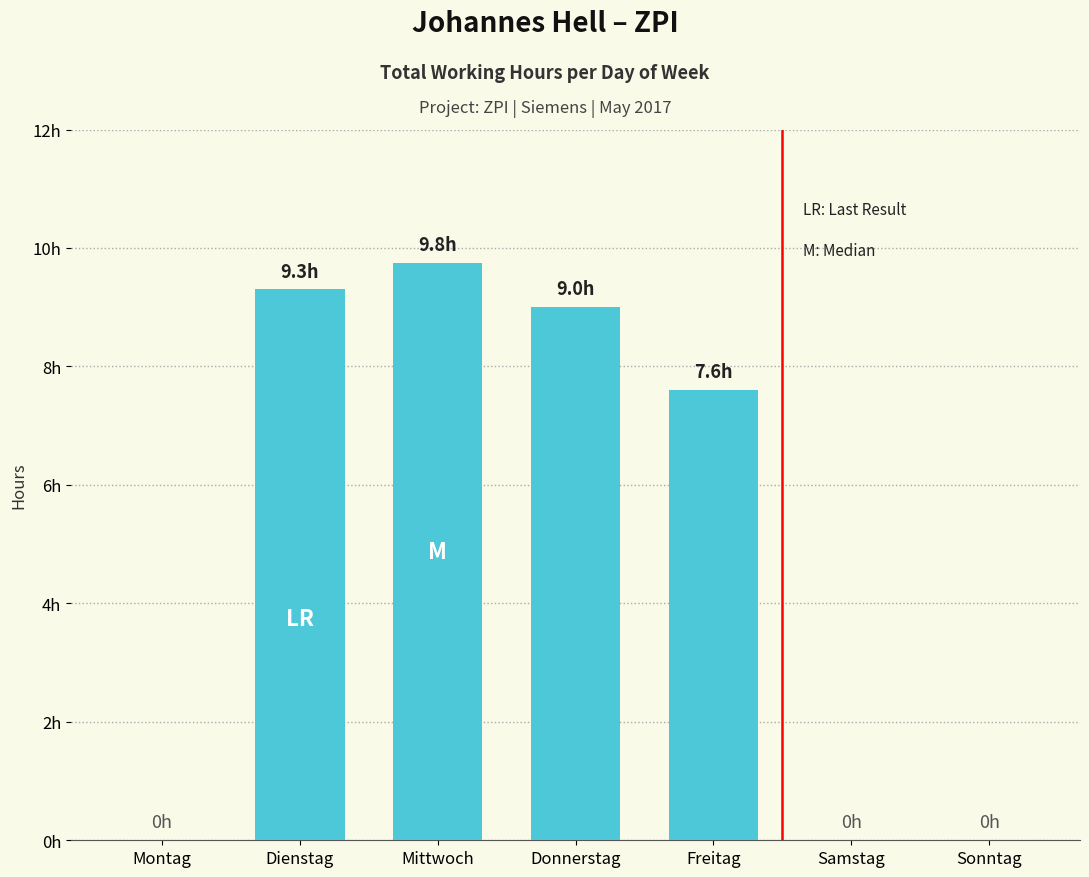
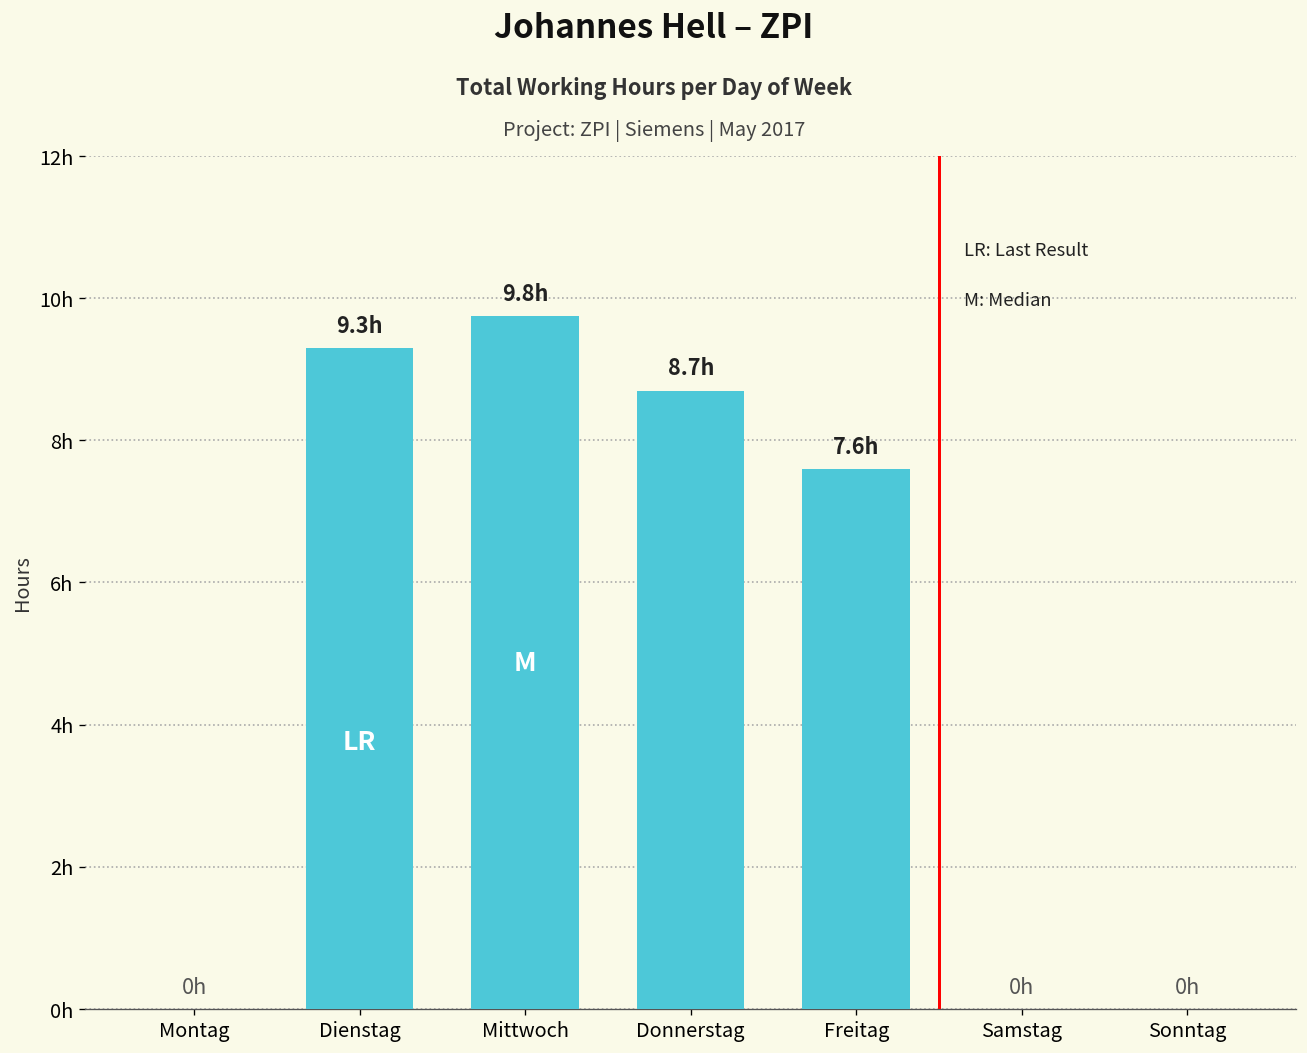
  {
    "Montag": "0h",
    "Dienstag": "9.3h",
    "Mittwoch": "9.8h",
-   "Donnerstag": "9.0h",
+   "Donnerstag": "8.7h",
    "Freitag": "7.6h",
    "Samstag": "0h",
    "Sonntag": "0h"
  }
